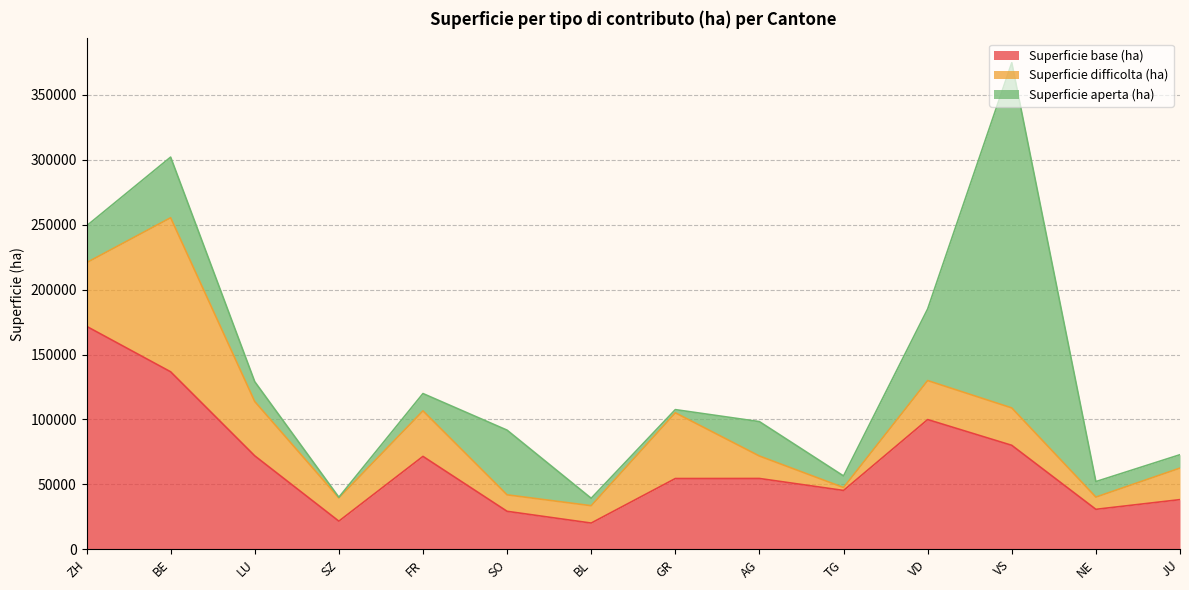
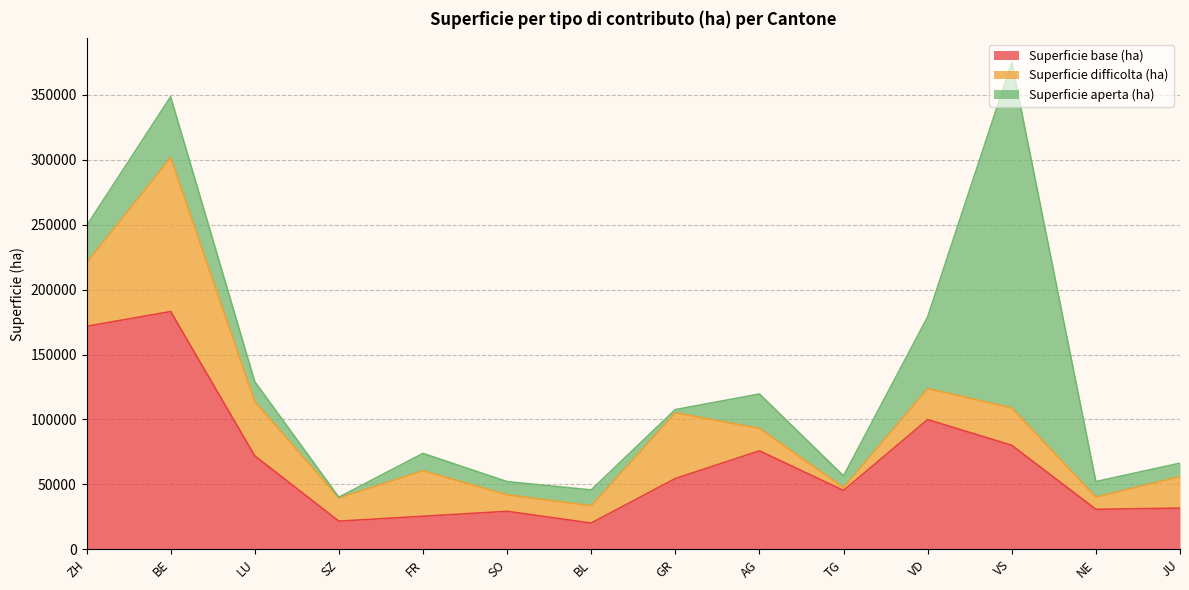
  {
    "Superficie base (ha)": {
      "ZH": 172000,
-     "BE": 137000,
+     "BE": 183000,
      "LU": 72000,
      "SZ": 22000,
-     "FR": 72000,
+     "FR": 25000,
      "SO": 29000,
      "BL": 20000,
      "GR": 55000,
-     "AG": 55000,
+     "AG": 76000,
      "TG": 45000,
      "VD": 100000,
      "VS": 80000,
      "NE": 31000,
-     "JU": 38000
+     "JU": 32000
    },
    "Superficie difficolta (ha)": {
      "ZH": 49000,
      "BE": 119000,
      "LU": 42000,
      "FR": 35000,
      "SO": 13000,
      "BL": 13000,
      "GR": 51000,
      "AG": 17000,
      "TG": 2000,
-     "VD": 30000,
+     "VD": 24000,
      "VS": 29000,
      "NE": 9000,
      "JU": 24000
    },
    "Superficie aperta (ha)": {
      "ZH": 28000,
      "BE": 47000,
      "LU": 15000,
      "FR": 13000,
-     "SO": 50000,
-     "BL": 6000,
+     "SO": 10000,
+     "BL": 12000,
      "GR": 2000,
      "AG": 27000,
      "TG": 9000,
      "VD": 55000,
      "NE": 12000,
      "JU": 10000
    }
  }
